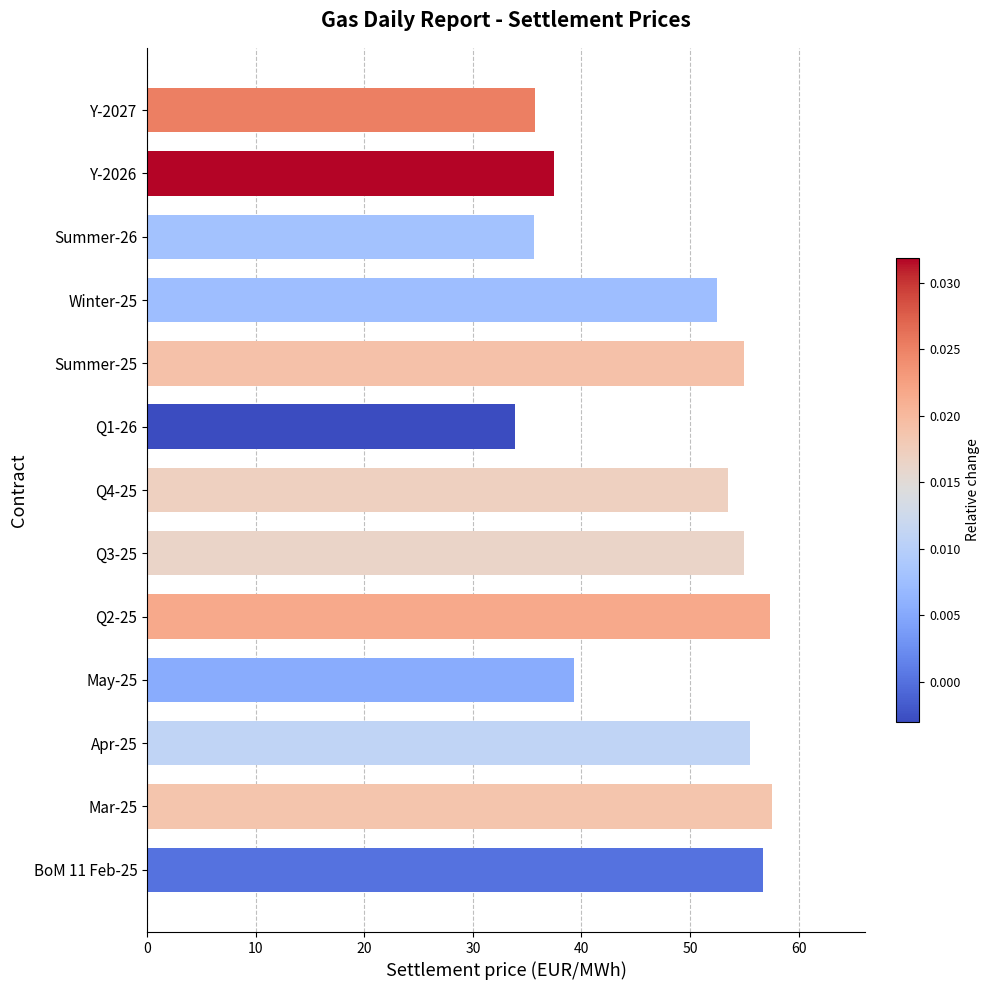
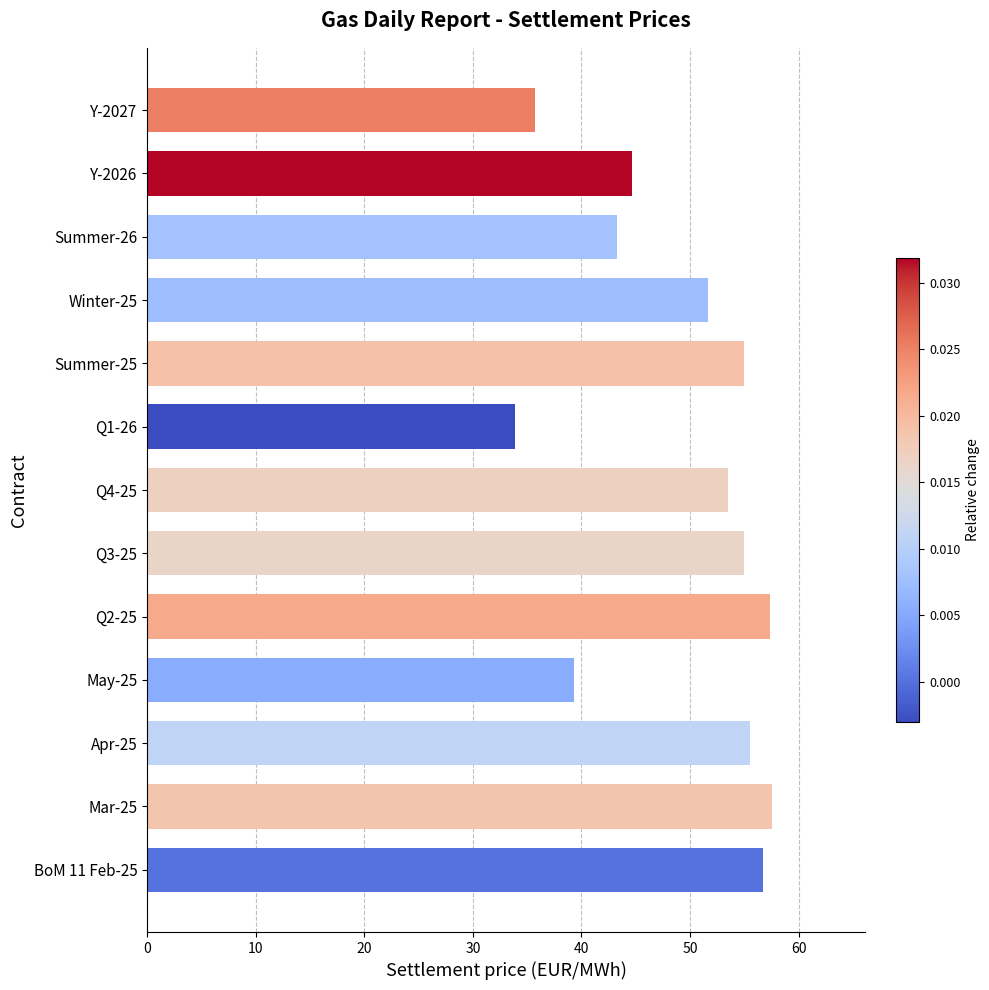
  {
    "Y-2027": 35.7,
-   "Y-2026": 37.5,
-   "Summer-26": 35.6,
-   "Winter-25": 52.5,
+   "Y-2026": 44.7,
+   "Summer-26": 43.2,
+   "Winter-25": 51.7,
    "Summer-25": 55.0,
    "Q1-26": 33.8,
    "Q4-25": 53.5,
    "Q3-25": 55.0,
    "Q2-25": 57.4,
    "May-25": 39.3,
    "Apr-25": 55.6,
    "Mar-25": 57.5,
    "BoM 11 Feb-25": 56.7
  }
